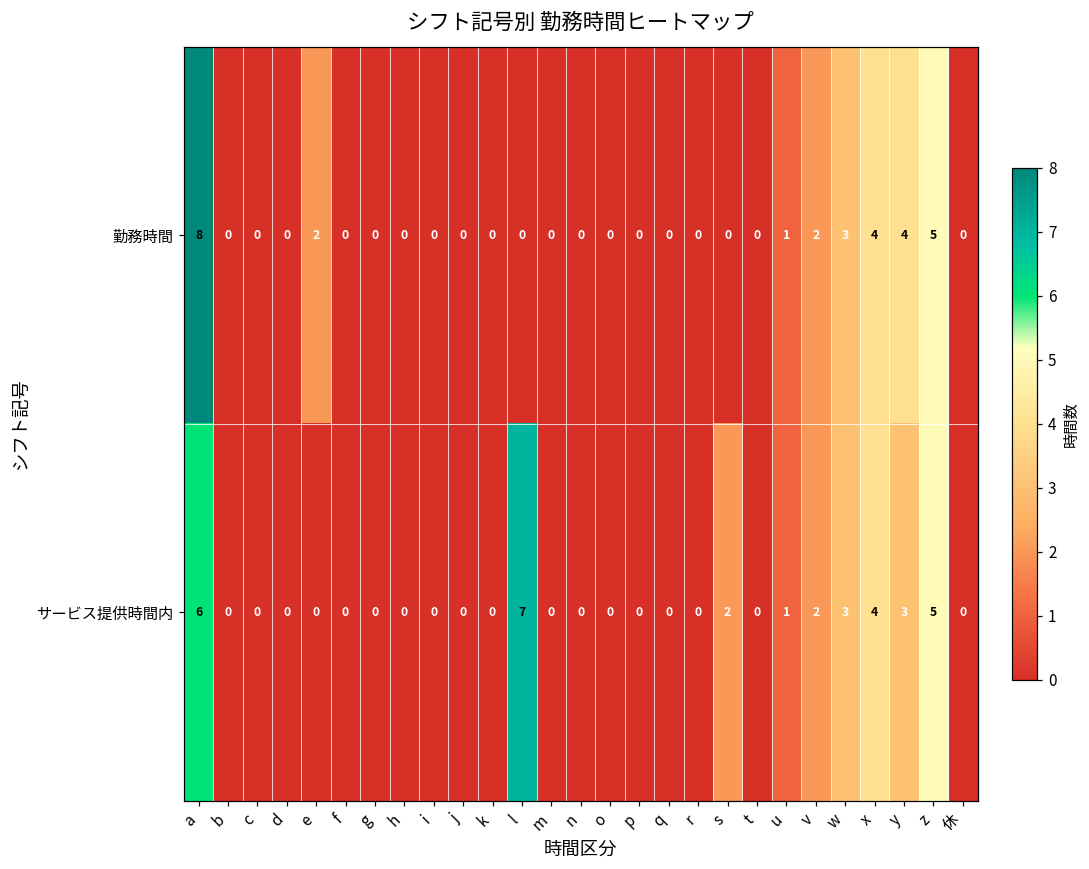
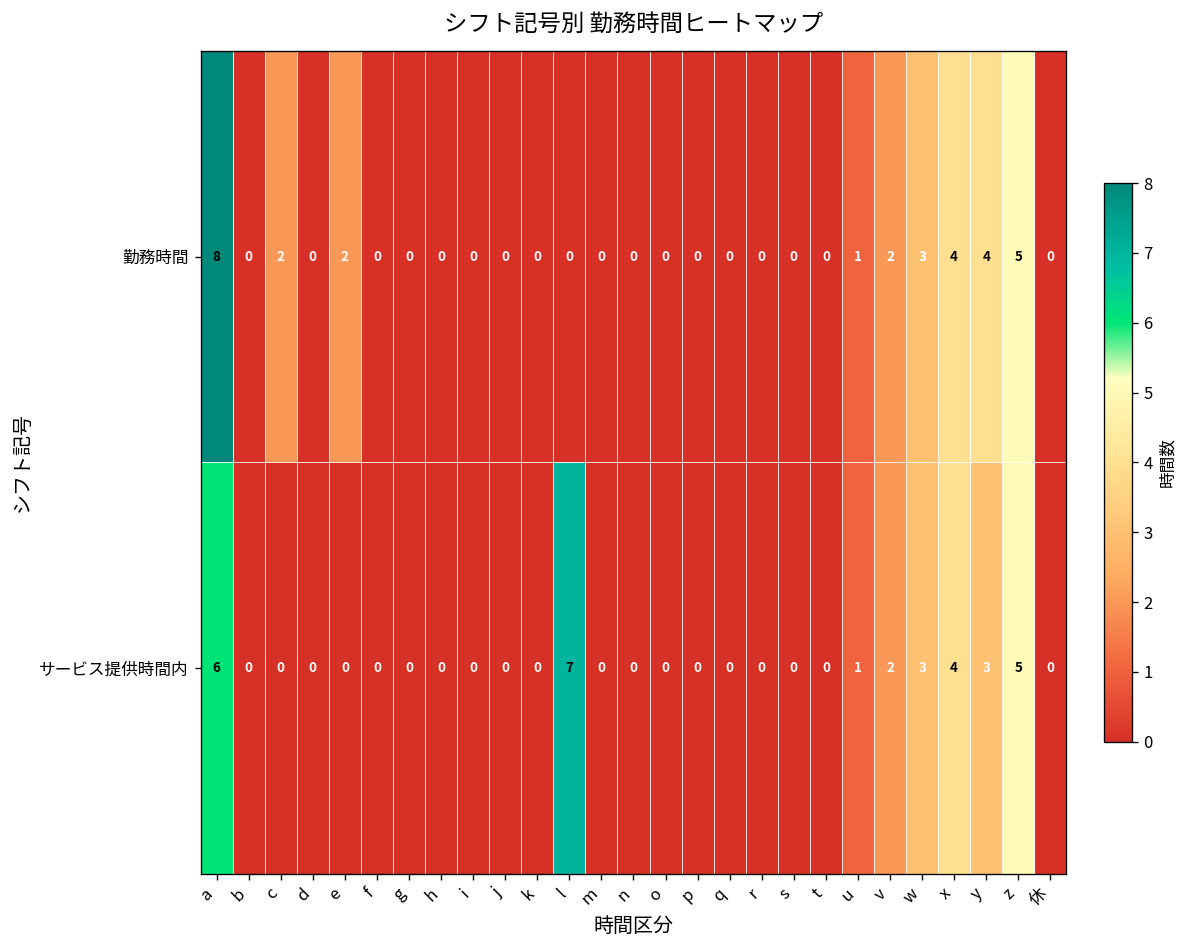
  {
    "勤務時間": {
      "a": 8,
      "b": 0,
-     "c": 0,
+     "c": 2,
      "d": 0,
      "e": 2,
      "f": 0,
      "g": 0,
      "h": 0,
      "i": 0,
      "j": 0,
      "k": 0,
      "l": 0,
      "m": 0,
      "n": 0,
      "o": 0,
      "p": 0,
      "q": 0,
      "r": 0,
      "s": 0,
      "t": 0,
      "u": 1,
      "v": 2,
      "w": 3,
      "x": 4,
      "y": 4,
      "z": 5,
      "休": 0
    },
    "サービス提供時間内": {
      "a": 6,
      "b": 0,
      "c": 0,
      "d": 0,
      "e": 0,
      "f": 0,
      "g": 0,
      "h": 0,
      "i": 0,
      "j": 0,
      "k": 0,
      "l": 7,
      "m": 0,
      "n": 0,
      "o": 0,
      "p": 0,
      "q": 0,
      "r": 0,
-     "s": 2,
+     "s": 0,
      "t": 0,
      "u": 1,
      "v": 2,
      "w": 3,
      "x": 4,
      "y": 3,
      "z": 5,
      "休": 0
    }
  }
